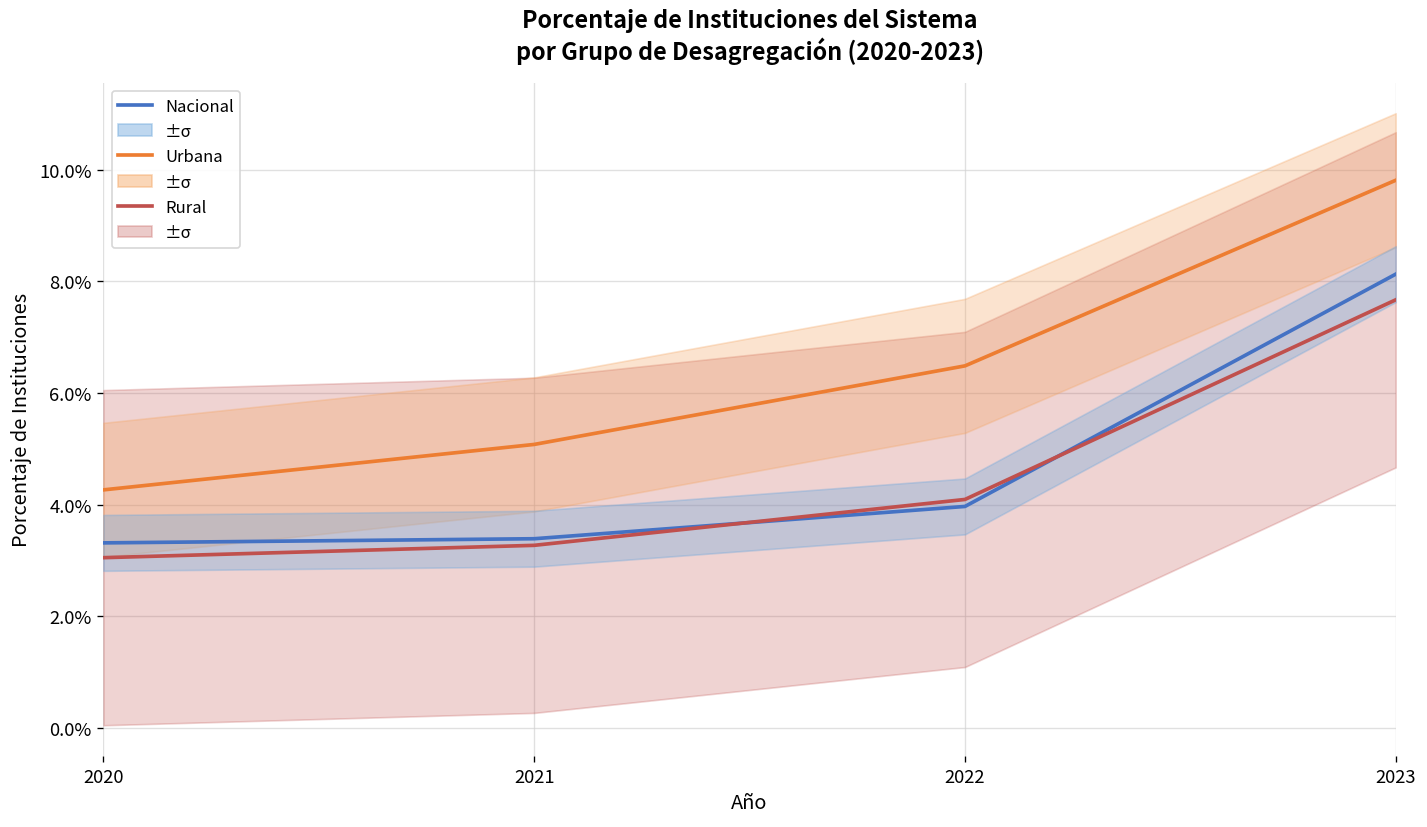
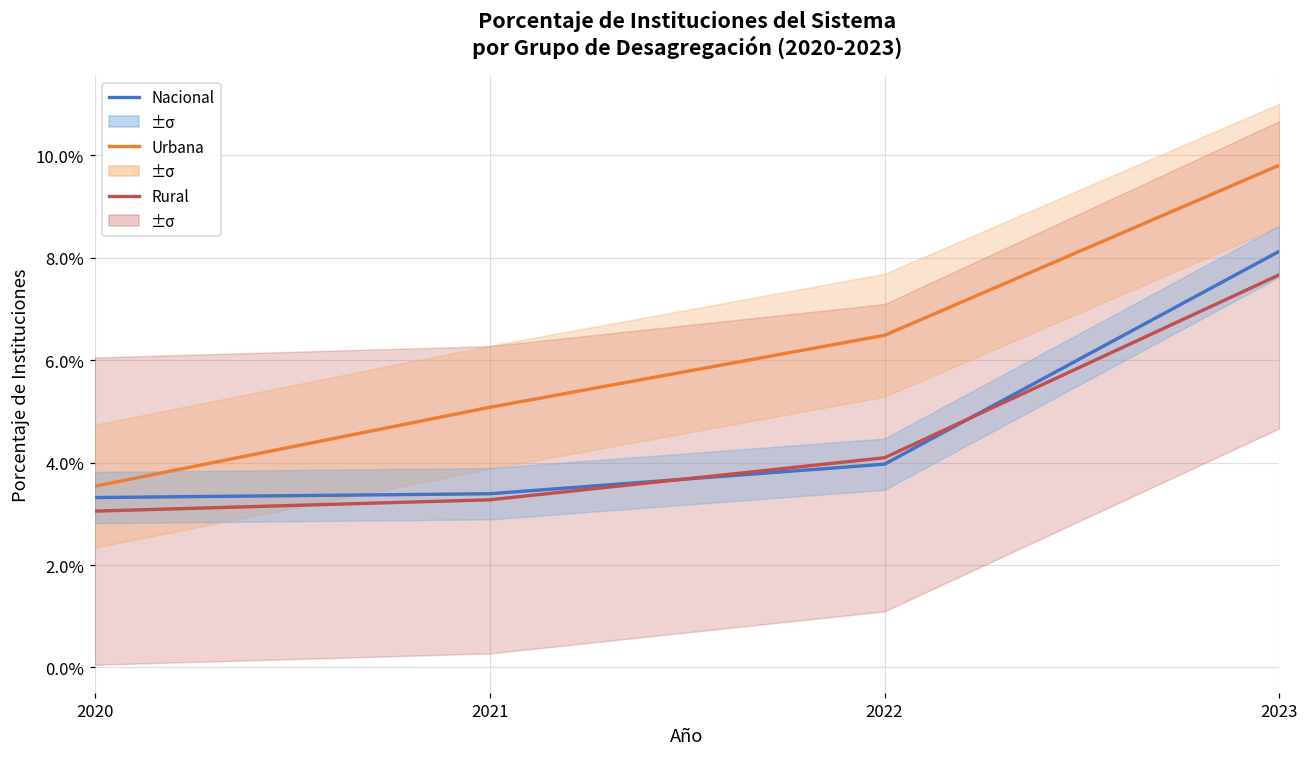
  {
    "Nacional": {
      "2020": "3.3%",
      "2021": "3.4%",
      "2022": "4.0%",
      "2023": "8.1%"
    },
    "Urbana": {
-     "2020": "4.3%",
+     "2020": "3.5%",
      "2021": "5.1%",
      "2022": "6.5%",
      "2023": "9.8%"
    }
  }
